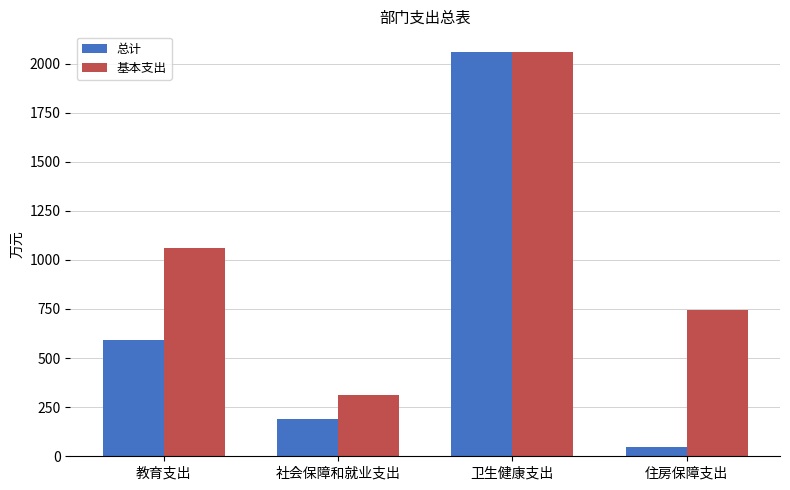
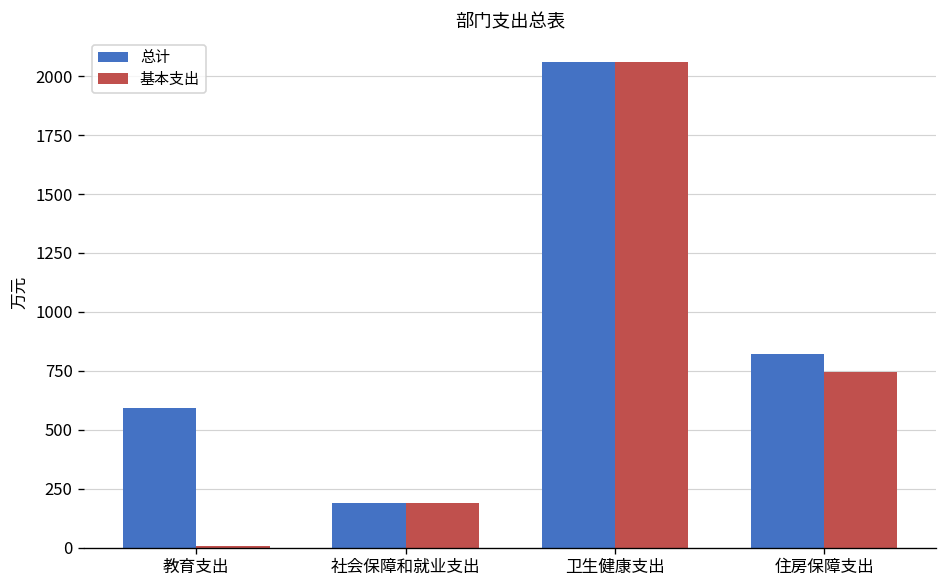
  {
    "总计": {
      "教育支出": 590,
      "社会保障和就业支出": 190,
      "卫生健康支出": 2060,
-     "住房保障支出": 50
+     "住房保障支出": 820
    },
    "基本支出": {
-     "教育支出": 1060,
-     "社会保障和就业支出": 310,
+     "教育支出": 10,
+     "社会保障和就业支出": 190,
      "卫生健康支出": 2060,
      "住房保障支出": 750
    }
  }
